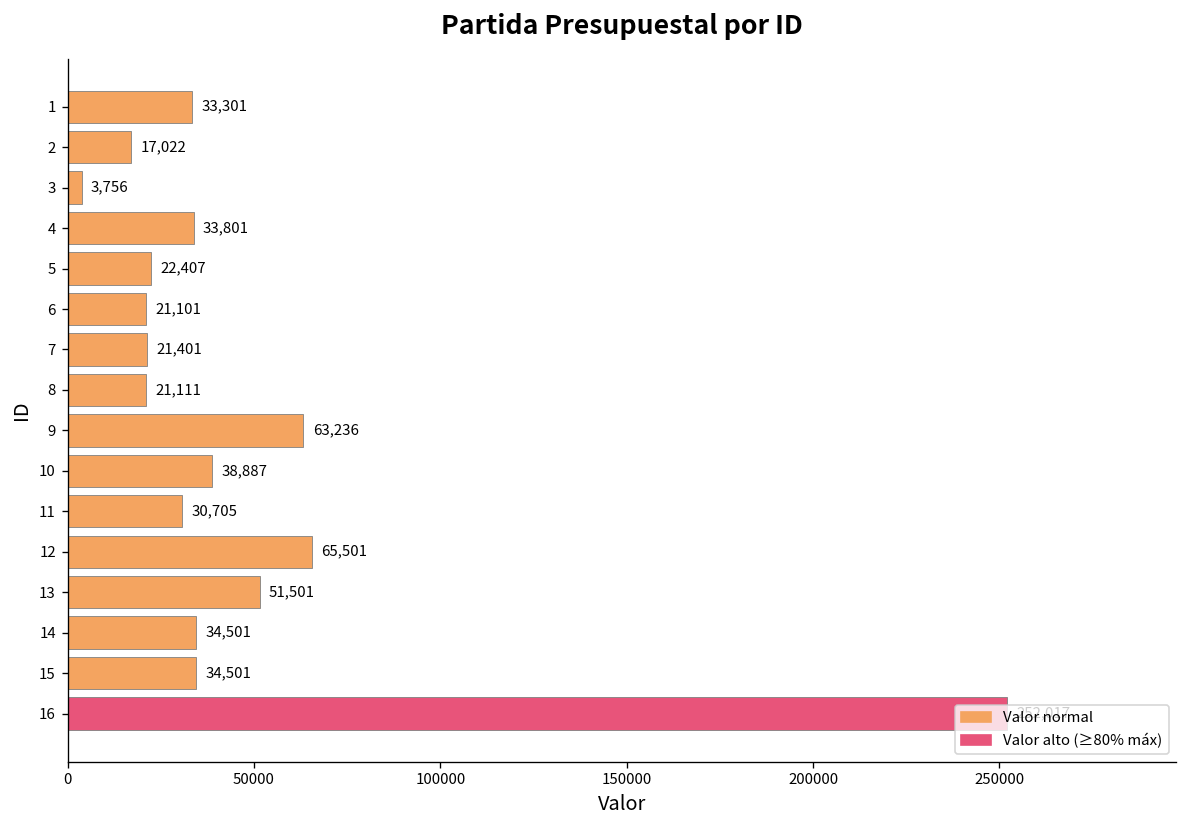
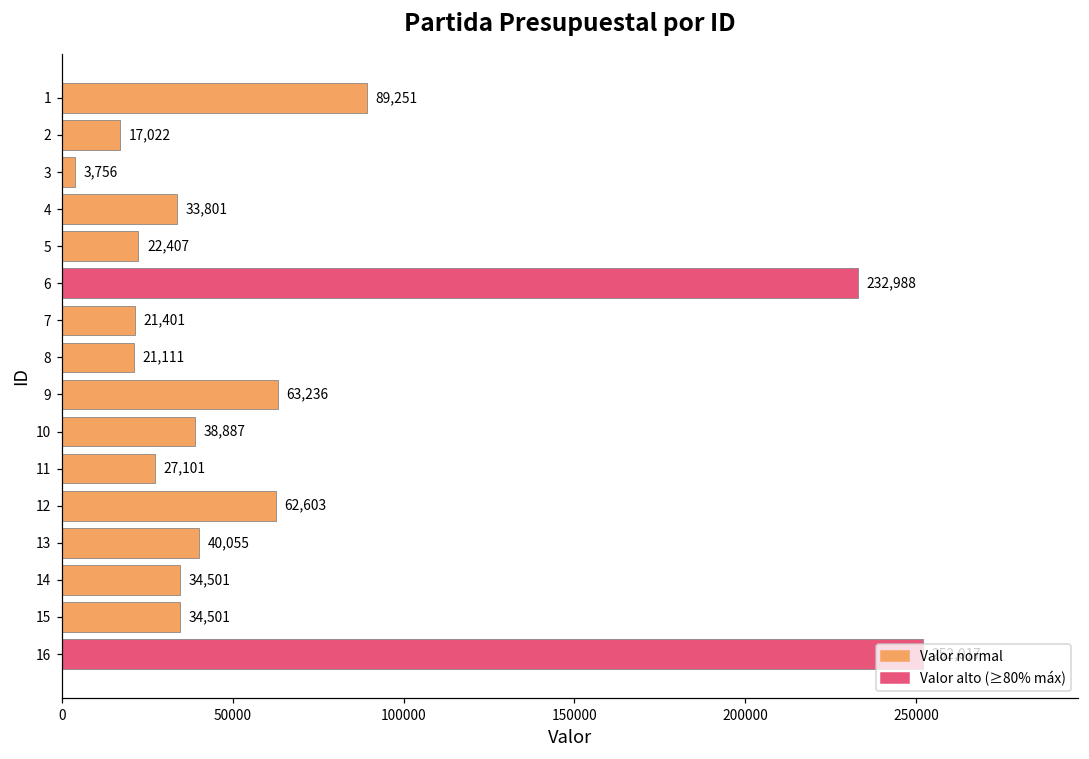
  {
-   "1": "33,301",
+   "1": "89,251",
    "2": "17,022",
    "3": "3,756",
    "4": "33,801",
    "5": "22,407",
-   "6": "21,101",
+   "6": "232,988",
    "7": "21,401",
    "8": "21,111",
    "9": "63,236",
    "10": "38,887",
-   "11": "30,705",
-   "12": "65,501",
-   "13": "51,501",
+   "11": "27,101",
+   "12": "62,603",
+   "13": "40,055",
    "14": "34,501",
    "15": "34,501"
  }
